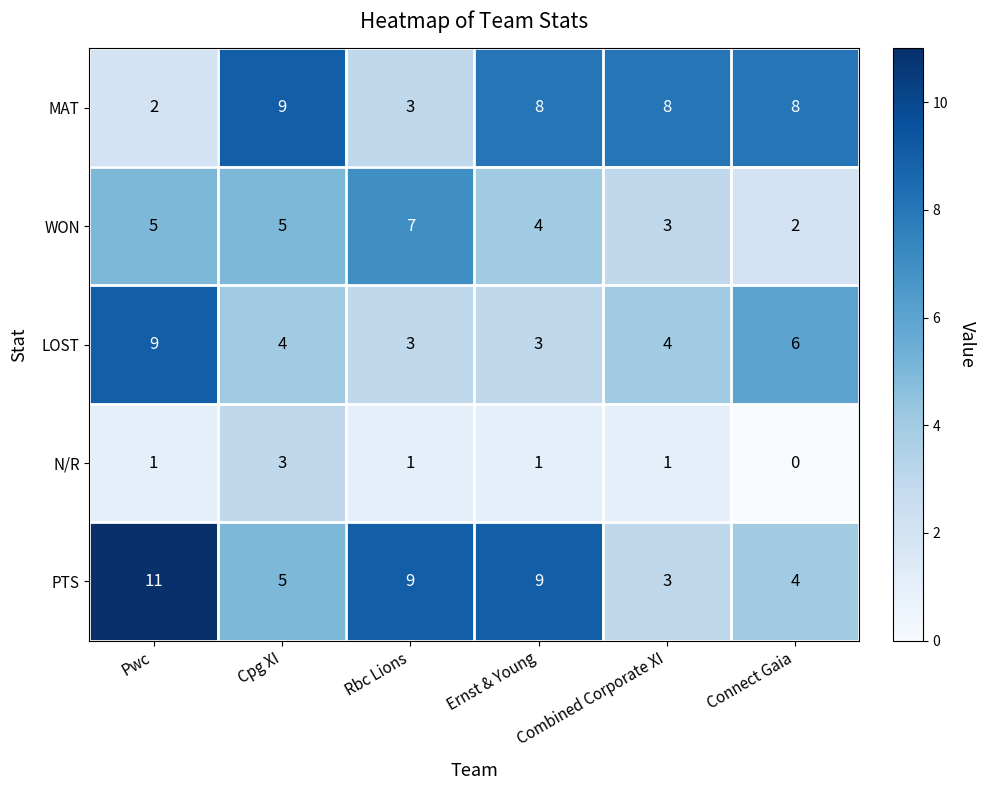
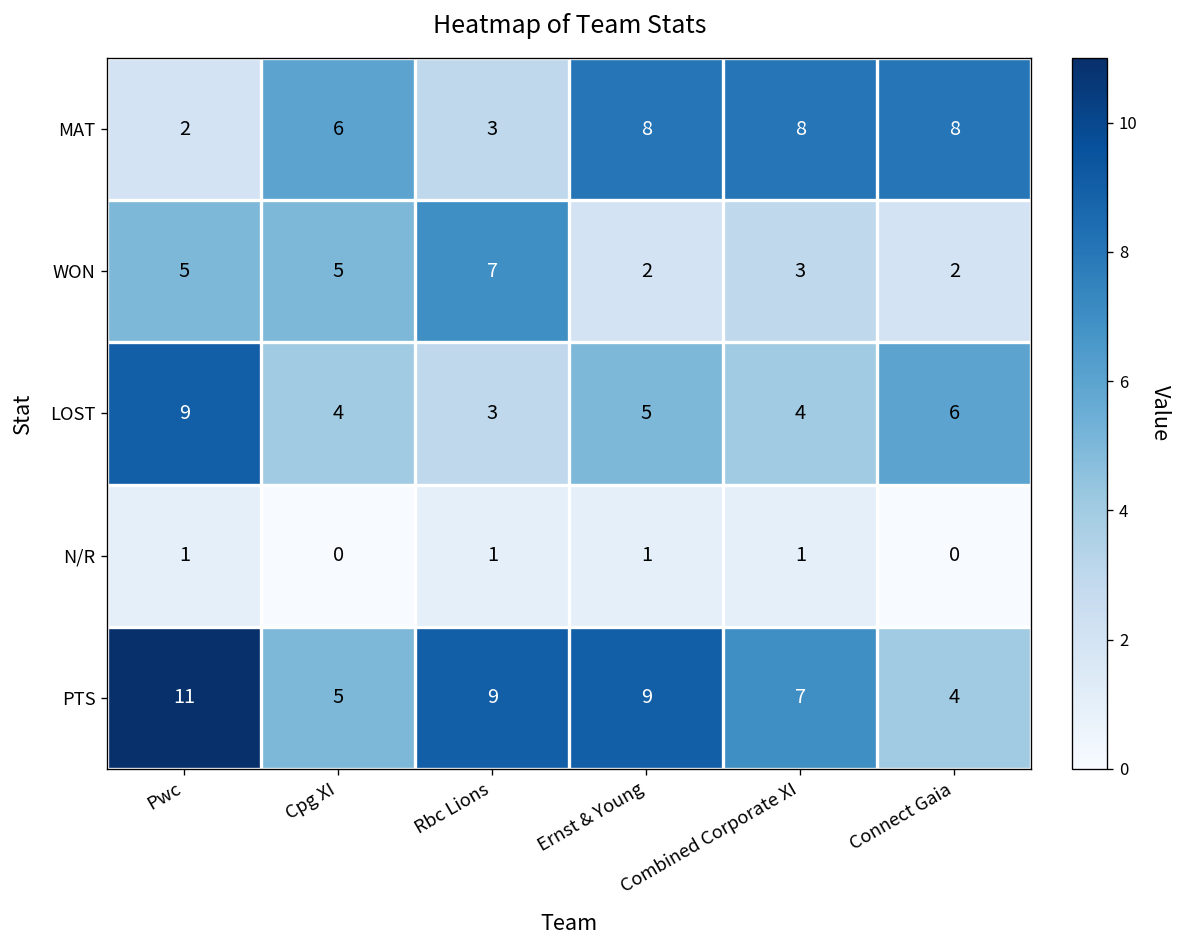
  {
    "MAT": {
      "Pwc": 2,
-     "Cpg XI": 9,
+     "Cpg XI": 6,
      "Rbc Lions": 3,
      "Ernst & Young": 8,
      "Combined Corporate XI": 8,
      "Connect Gaia": 8
    },
    "WON": {
      "Pwc": 5,
      "Cpg XI": 5,
      "Rbc Lions": 7,
-     "Ernst & Young": 4,
+     "Ernst & Young": 2,
      "Combined Corporate XI": 3,
      "Connect Gaia": 2
    },
    "LOST": {
      "Pwc": 9,
      "Cpg XI": 4,
      "Rbc Lions": 3,
-     "Ernst & Young": 3,
+     "Ernst & Young": 5,
      "Combined Corporate XI": 4,
      "Connect Gaia": 6
    },
    "N/R": {
      "Pwc": 1,
-     "Cpg XI": 3,
+     "Cpg XI": 0,
      "Rbc Lions": 1,
      "Ernst & Young": 1,
      "Combined Corporate XI": 1,
      "Connect Gaia": 0
    },
    "PTS": {
      "Pwc": 11,
      "Cpg XI": 5,
      "Rbc Lions": 9,
      "Ernst & Young": 9,
-     "Combined Corporate XI": 3,
+     "Combined Corporate XI": 7,
      "Connect Gaia": 4
    }
  }
